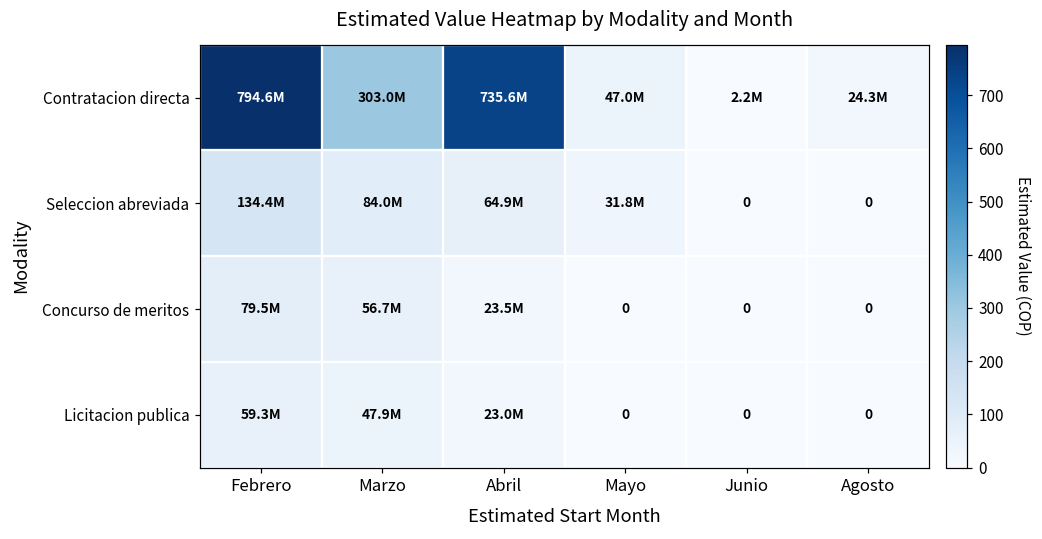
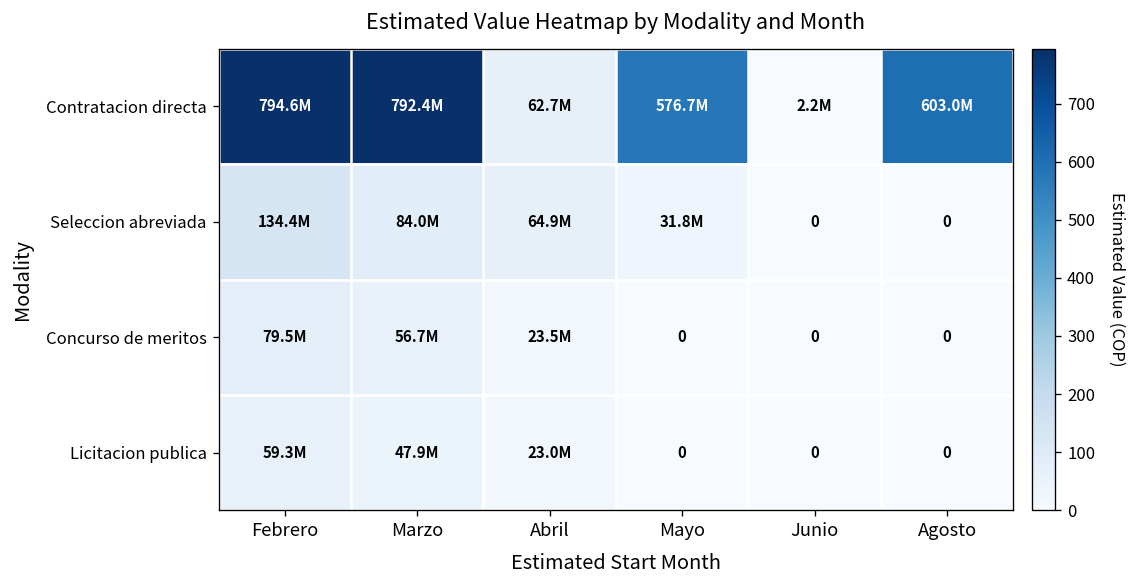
  {
    "Contratacion directa": {
      "Febrero": "794.6M",
-     "Marzo": "303.0M",
-     "Abril": "735.6M",
-     "Mayo": "47.0M",
+     "Marzo": "792.4M",
+     "Abril": "62.7M",
+     "Mayo": "576.7M",
      "Junio": "2.2M",
-     "Agosto": "24.3M"
+     "Agosto": "603.0M"
    },
    "Seleccion abreviada": {
      "Febrero": "134.4M",
      "Marzo": "84.0M",
      "Abril": "64.9M",
      "Mayo": "31.8M",
      "Junio": "0",
      "Agosto": "0"
    },
    "Concurso de meritos": {
      "Febrero": "79.5M",
      "Marzo": "56.7M",
      "Abril": "23.5M",
      "Mayo": "0",
      "Junio": "0",
      "Agosto": "0"
    },
    "Licitacion publica": {
      "Febrero": "59.3M",
      "Marzo": "47.9M",
      "Abril": "23.0M",
      "Mayo": "0",
      "Junio": "0",
      "Agosto": "0"
    }
  }
